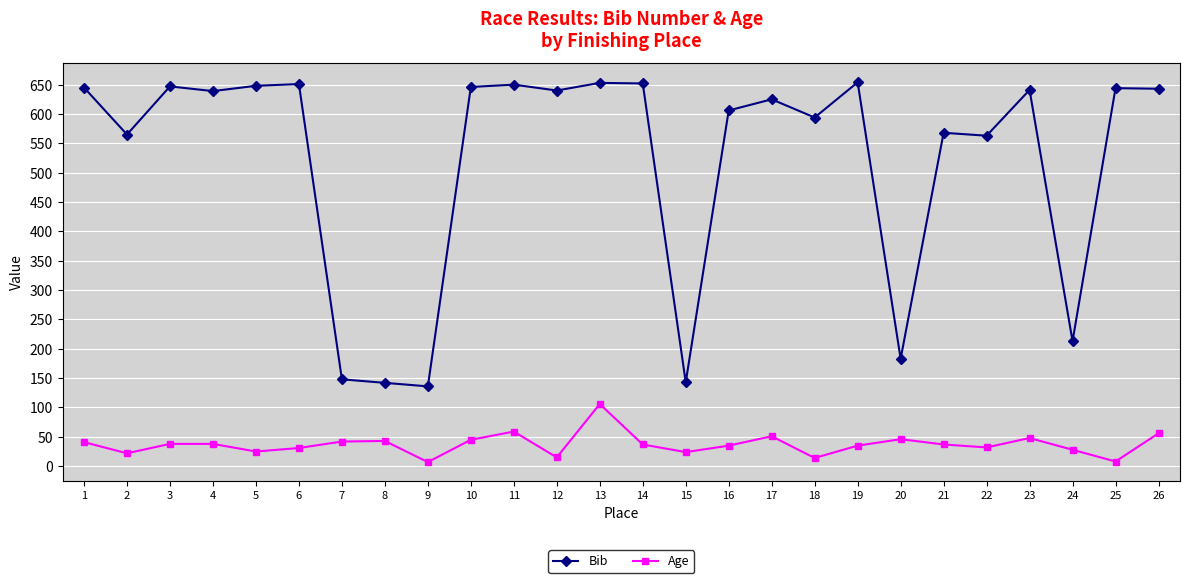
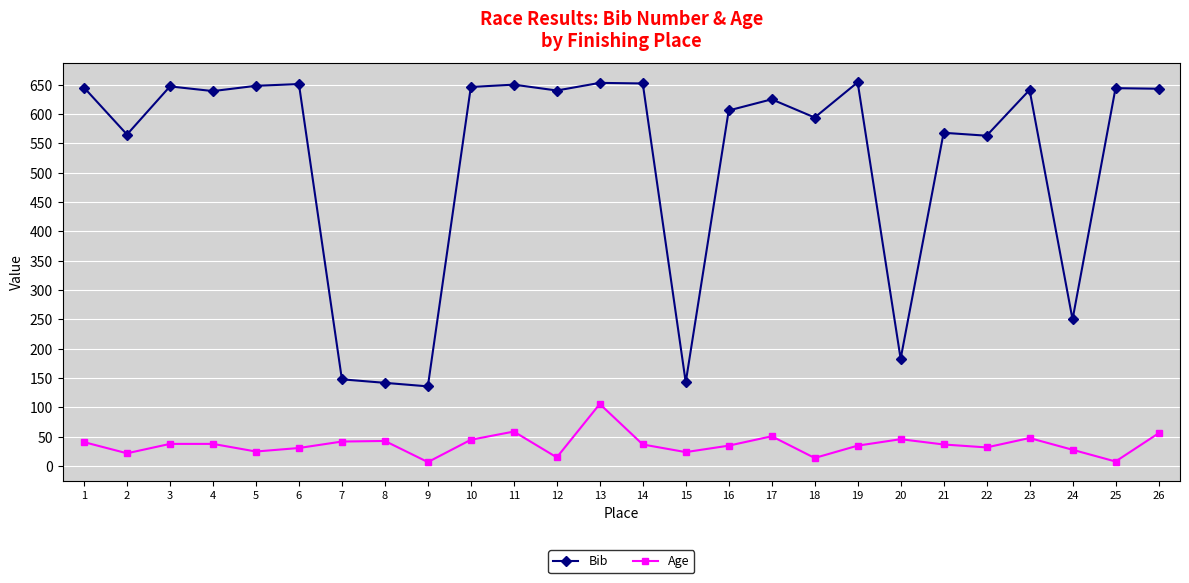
  {
    "Bib": {
      "1": 650,
      "2": 570,
      "3": 650,
      "4": 640,
      "5": 650,
      "6": 650,
      "7": 150,
      "8": 140,
      "9": 140,
      "10": 650,
      "11": 650,
      "12": 640,
      "13": 650,
      "14": 650,
      "15": 140,
      "16": 610,
      "17": 630,
      "18": 590,
      "19": 650,
      "20": 180,
      "21": 570,
      "22": 560,
      "23": 640,
-     "24": 210,
+     "24": 250,
      "25": 640,
      "26": 640
    },
    "Age": {
      "1": 40,
      "2": 20,
      "3": 40,
      "4": 40,
      "5": 30,
      "6": 30,
      "7": 40,
      "8": 40,
      "9": 10,
      "10": 50,
      "11": 60,
      "12": 20,
      "13": 110,
      "14": 40,
      "15": 20,
      "16": 40,
      "17": 50,
      "18": 10,
      "19": 40,
      "20": 50,
      "21": 40,
      "22": 30,
      "23": 50,
      "24": 30,
      "25": 10,
      "26": 60
    }
  }
